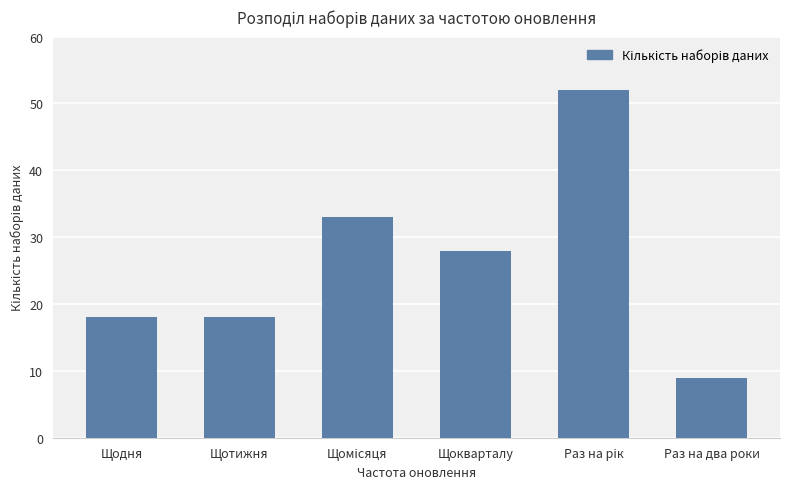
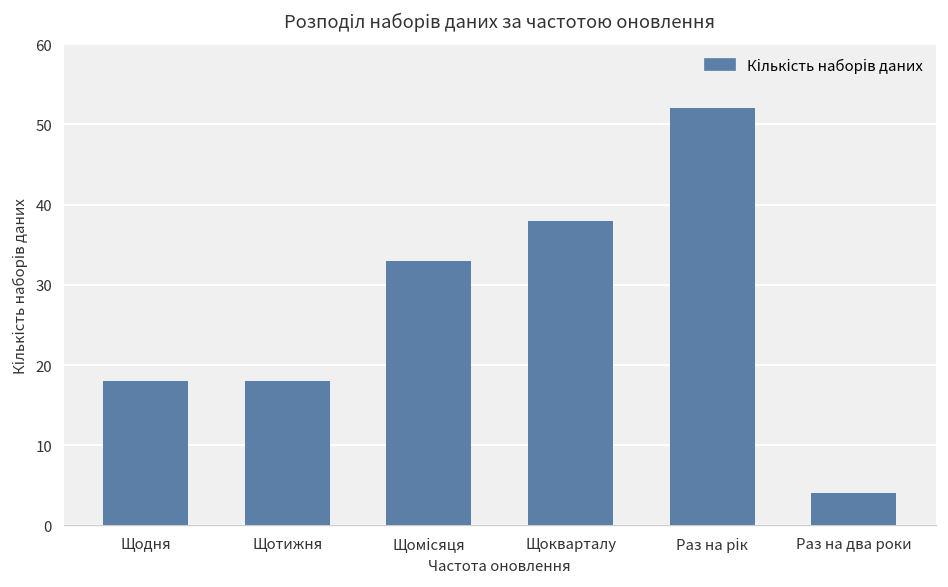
  {
    "Щодня": 18,
    "Щотижня": 18,
    "Щомісяця": 33,
-   "Щокварталу": 28,
+   "Щокварталу": 38,
    "Раз на рік": 52,
-   "Раз на два роки": 9
+   "Раз на два роки": 4
  }
